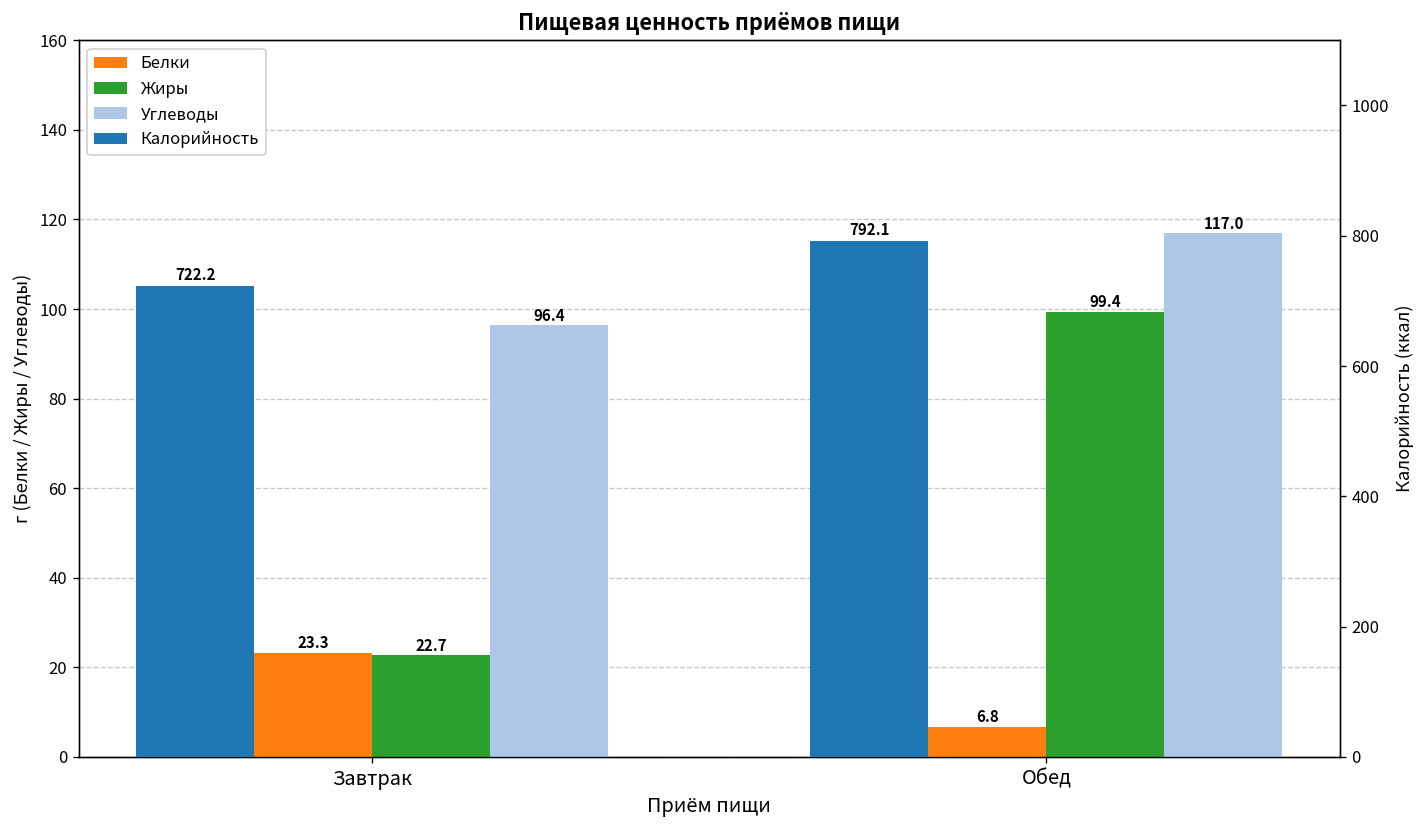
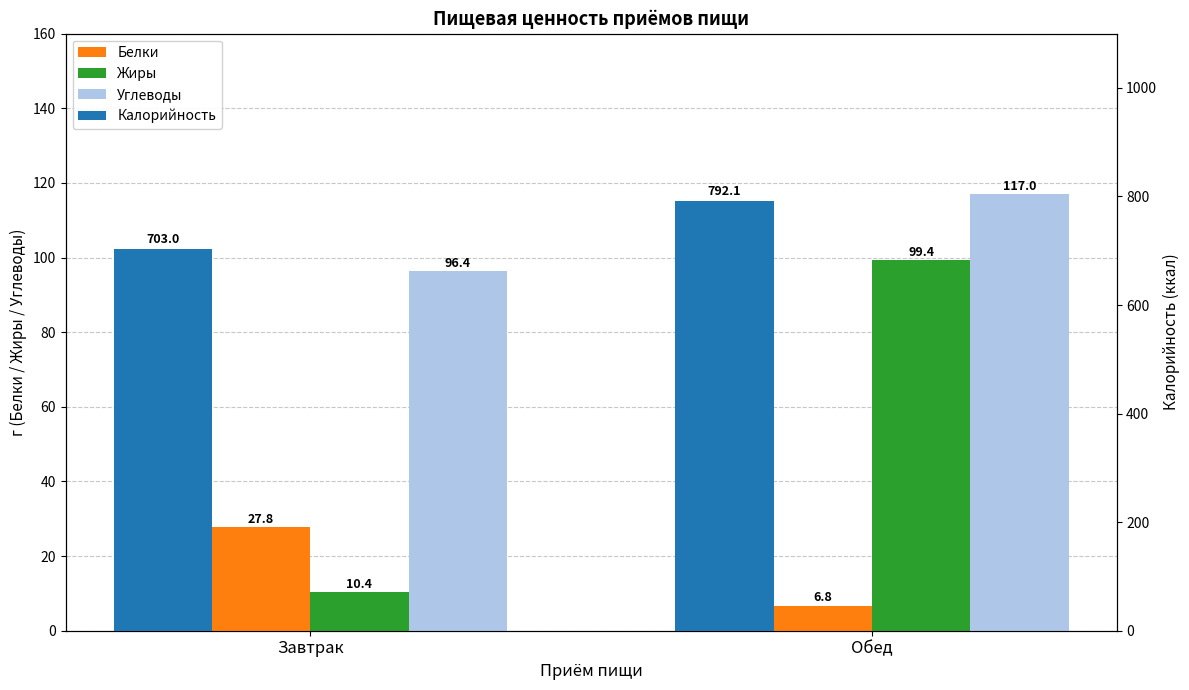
  {
    "Белки": {
-     "Завтрак": 23.3,
+     "Завтрак": 27.8,
      "Обед": 6.8
    },
    "Жиры": {
-     "Завтрак": 22.7,
+     "Завтрак": 10.4,
      "Обед": 99.4
    },
    "Углеводы": {
      "Завтрак": 96.4,
      "Обед": 117.0
    },
    "Калорийность": {
-     "Завтрак": 722.2,
+     "Завтрак": 703.0,
      "Обед": 792.1
    }
  }
